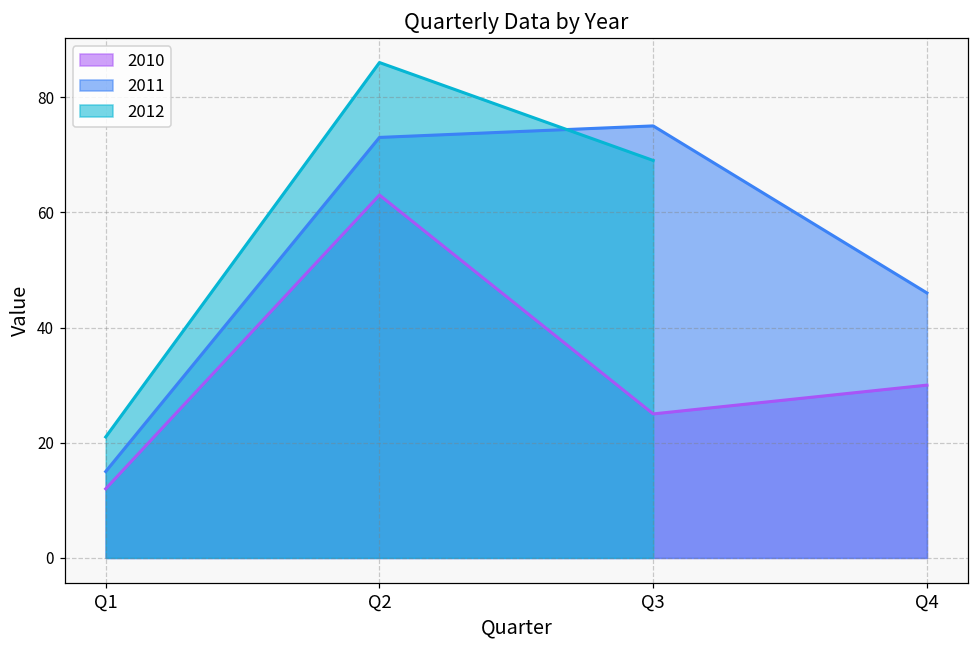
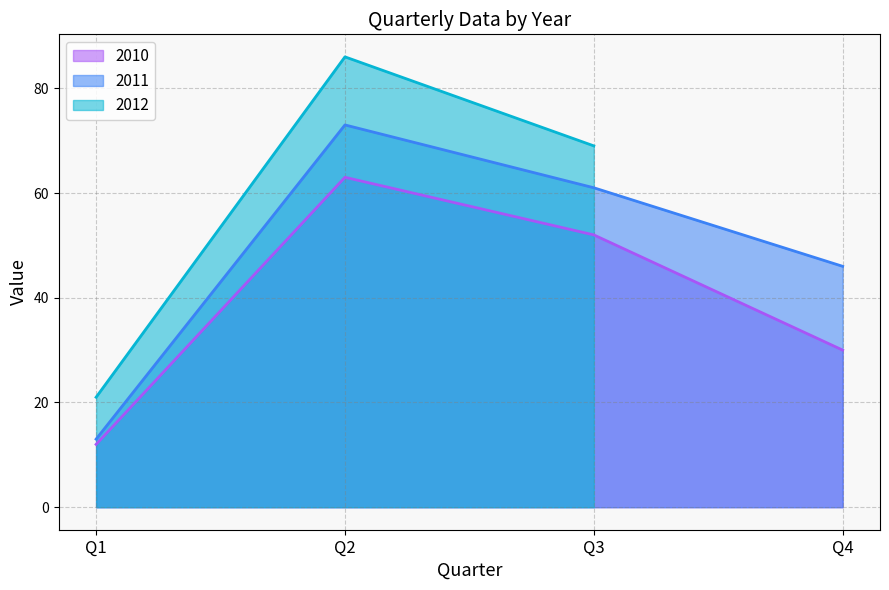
  {
    "2010": {
      "Q1": 12,
      "Q2": 63,
-     "Q3": 25,
+     "Q3": 52,
      "Q4": 30
    },
    "2011": {
-     "Q1": 15,
+     "Q1": 13,
      "Q2": 73,
-     "Q3": 75,
+     "Q3": 61,
      "Q4": 46
    },
    "2012": {
      "Q1": 21,
      "Q2": 86,
      "Q3": 69
    }
  }
